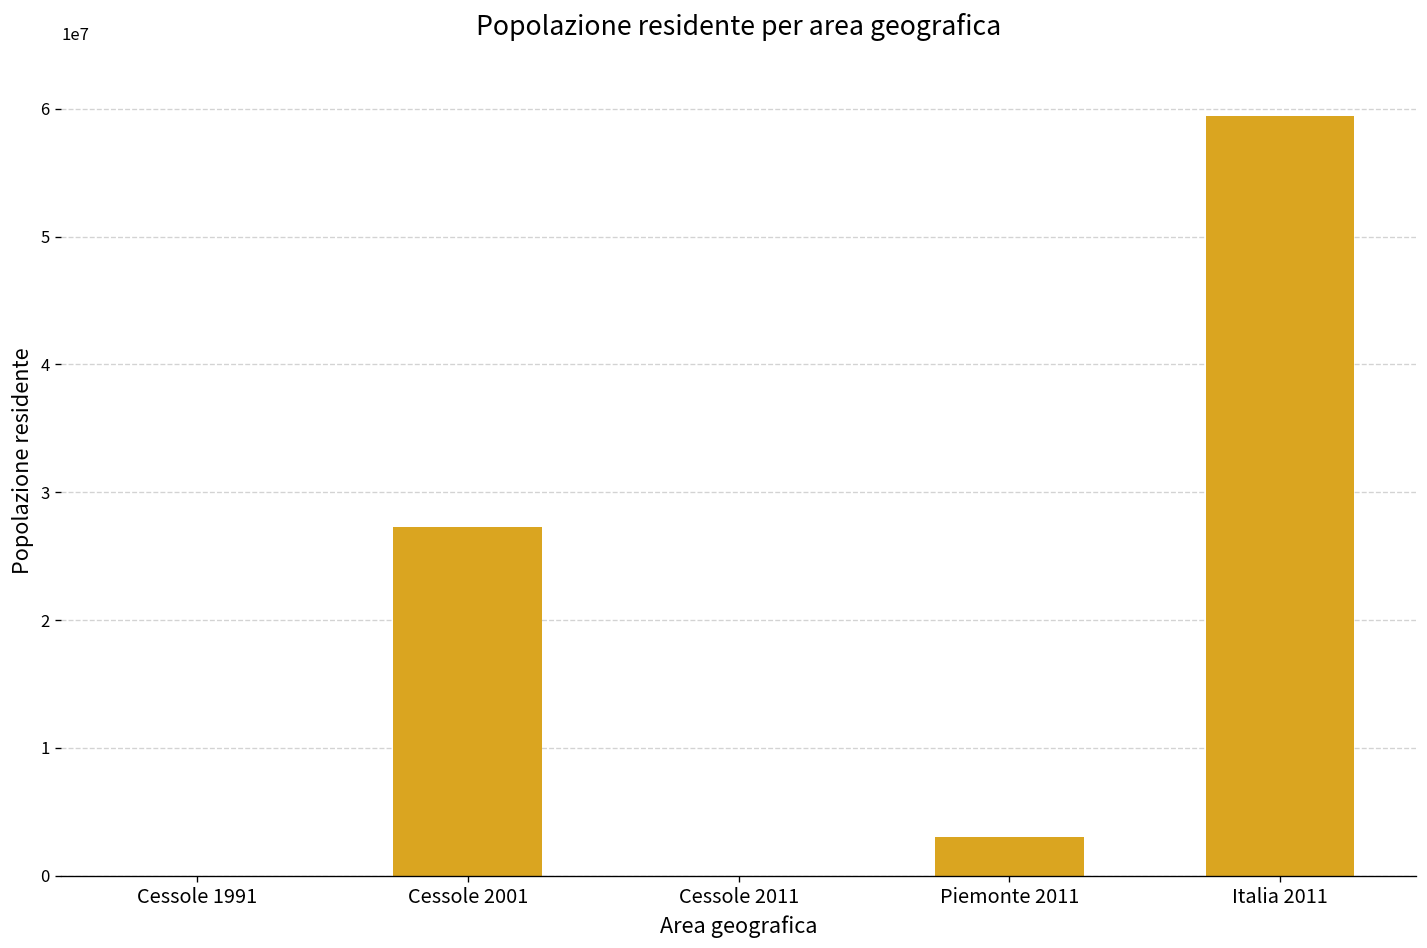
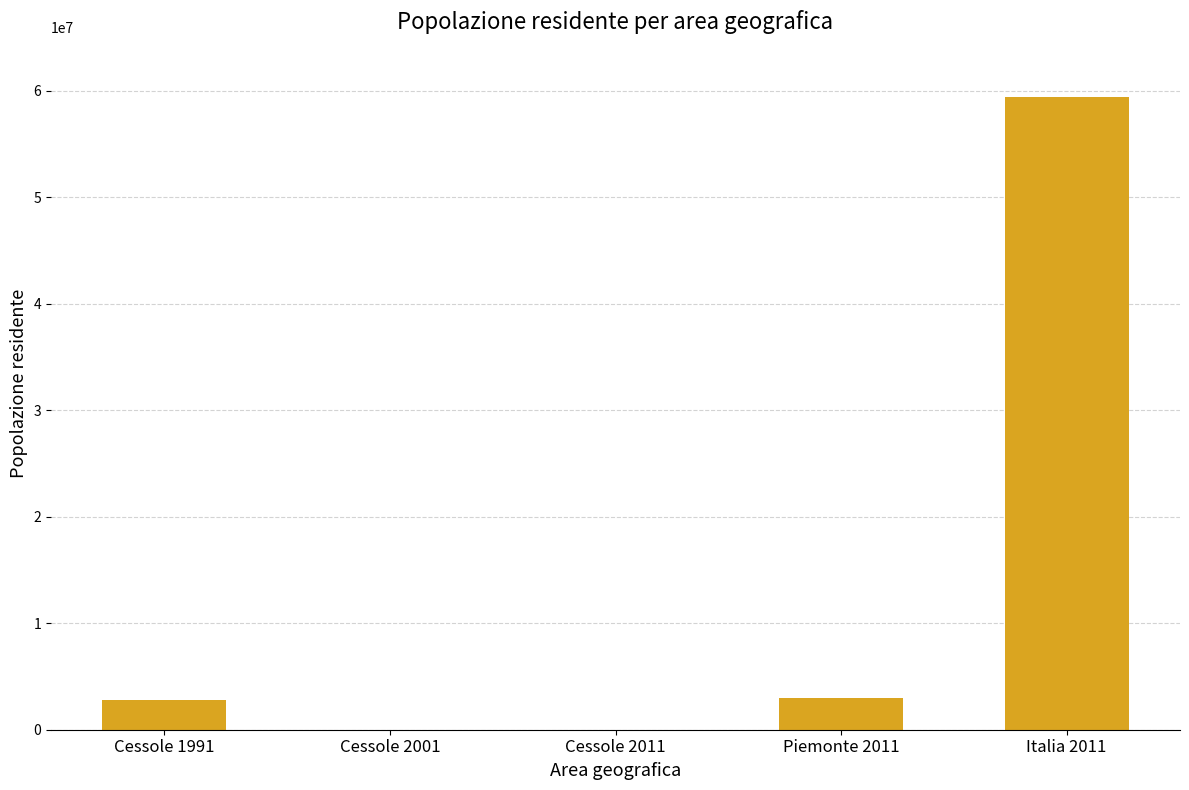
  {
-   "Cessole 1991": 0,
-   "Cessole 2001": 27300000,
+   "Cessole 1991": 2800000,
+   "Cessole 2001": 0,
    "Piemonte 2011": 3000000,
    "Italia 2011": 59400000
  }
